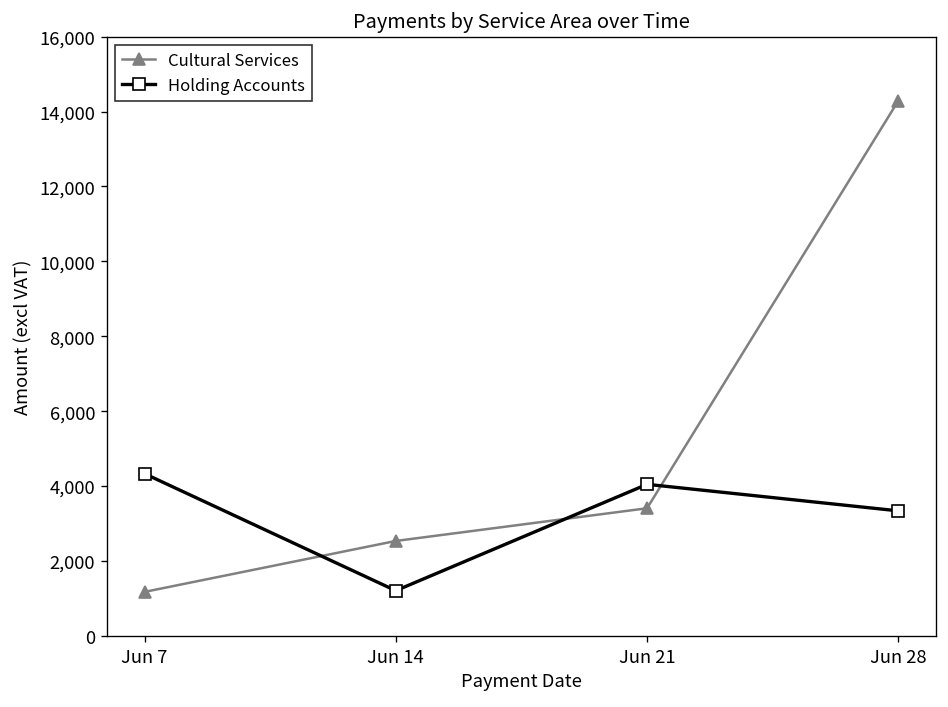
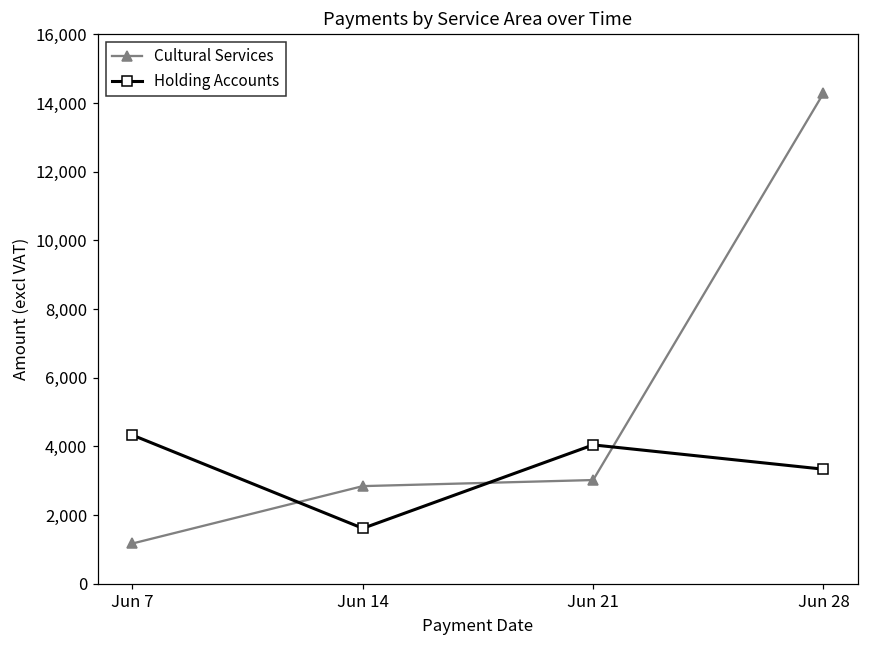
  {
    "Cultural Services": {
      "Jun 7": "1,200",
-     "Jun 14": "2,500",
-     "Jun 21": "3,400",
+     "Jun 14": "2,800",
+     "Jun 21": "3,000",
      "Jun 28": "14,300"
    },
    "Holding Accounts": {
      "Jun 7": "4,300",
-     "Jun 14": "1,200",
+     "Jun 14": "1,600",
      "Jun 21": "4,000",
      "Jun 28": "3,300"
    }
  }
